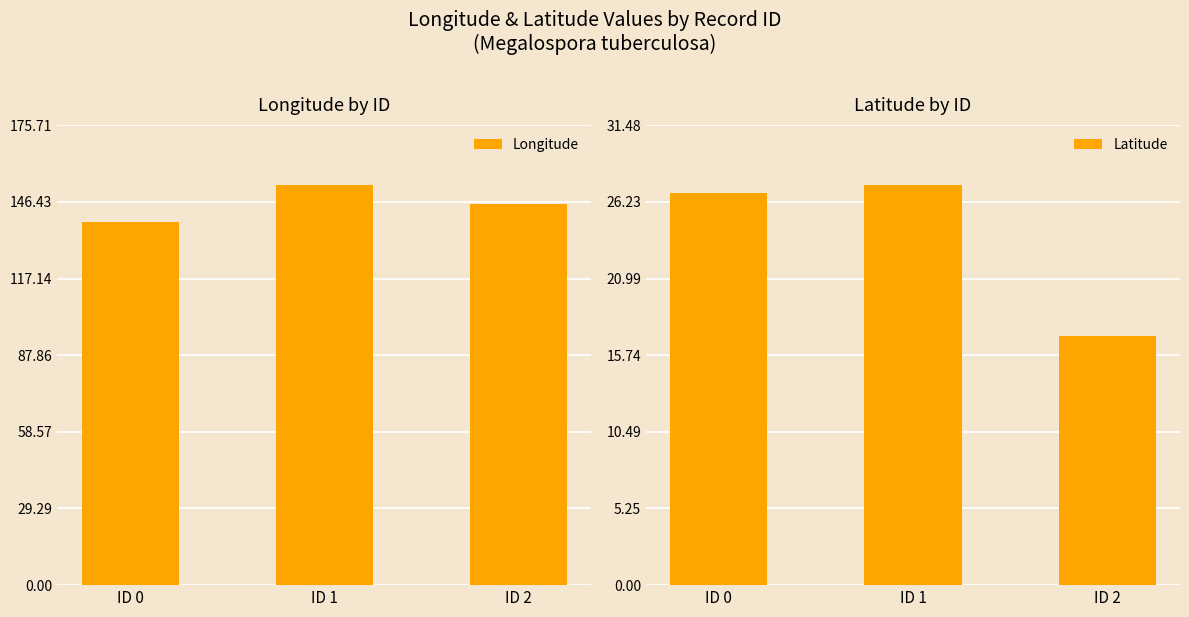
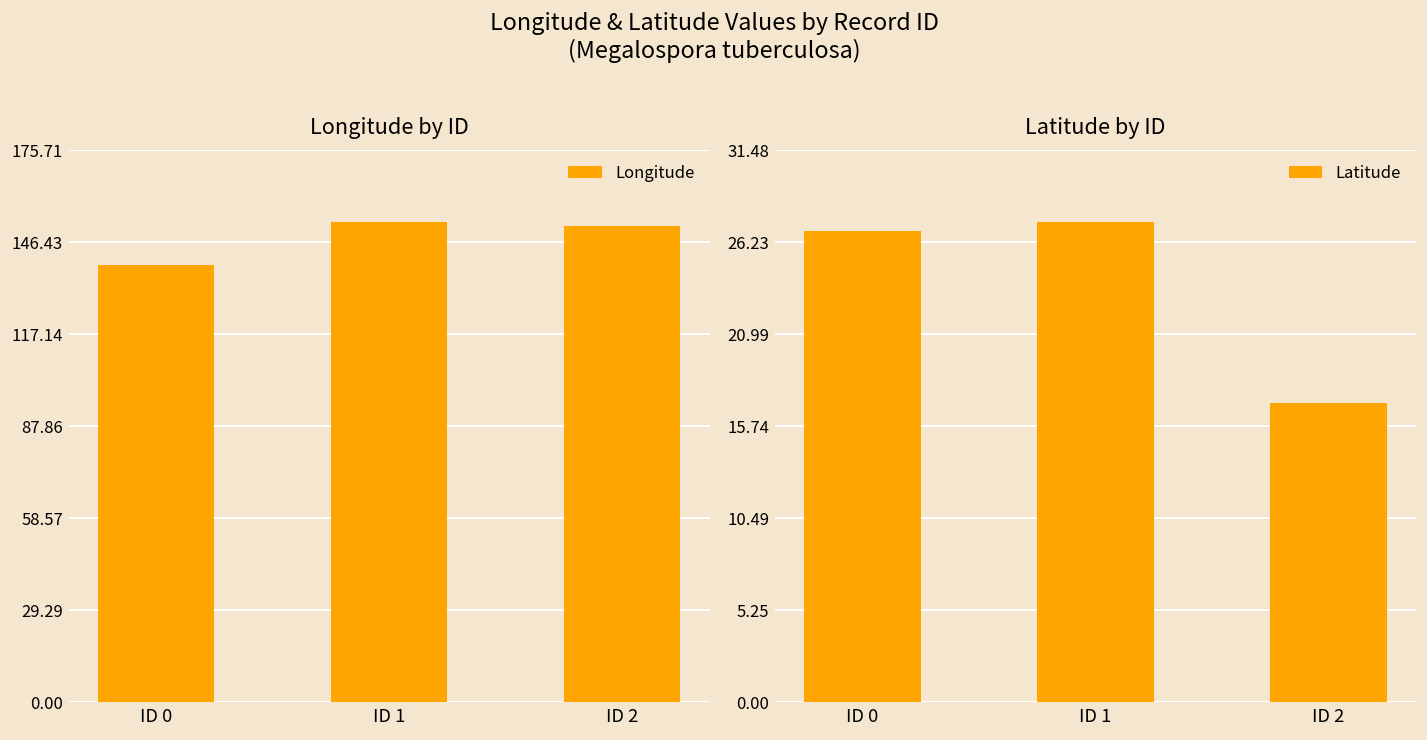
  {
    "Longitude by ID": {
      "ID 0": 139,
      "ID 1": 153,
-     "ID 2": 146
+     "ID 2": 151
    },
    "Latitude by ID": {
      "ID 0": 26.9,
      "ID 1": 27.4,
      "ID 2": 17.0
    }
  }
